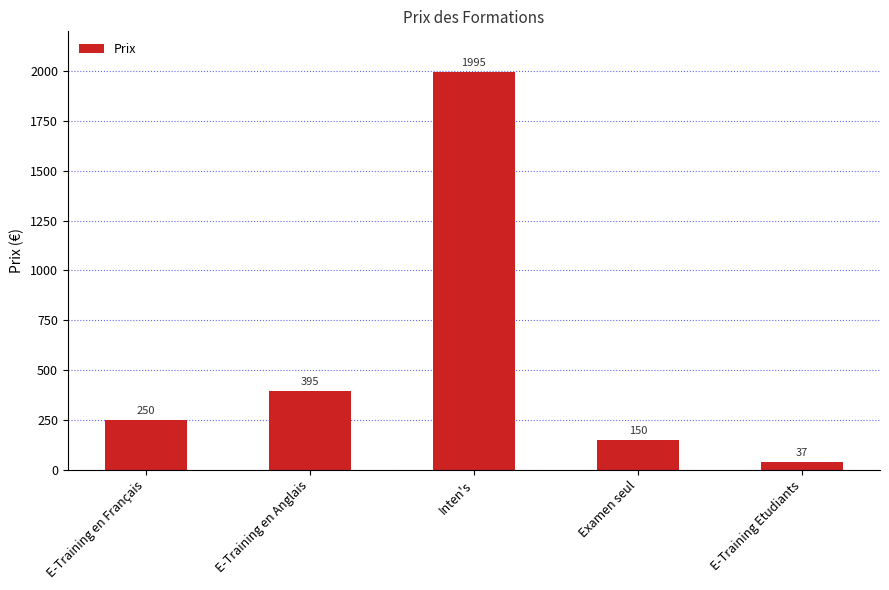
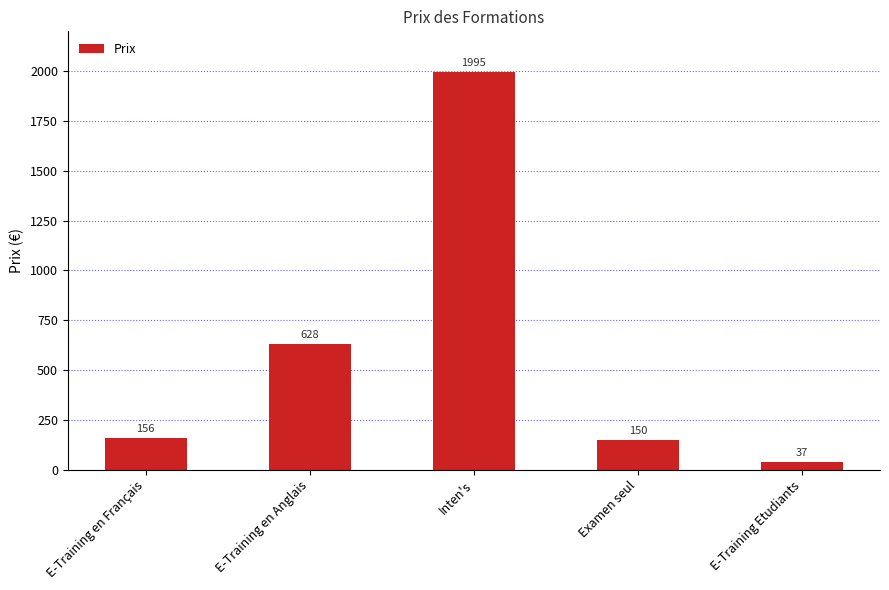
  {
-   "E-Training en Français": 250,
-   "E-Training en Anglais": 395,
+   "E-Training en Français": 156,
+   "E-Training en Anglais": 628,
    "Inten's": 1995,
    "Examen seul": 150,
    "E-Training Etudiants": 37
  }
